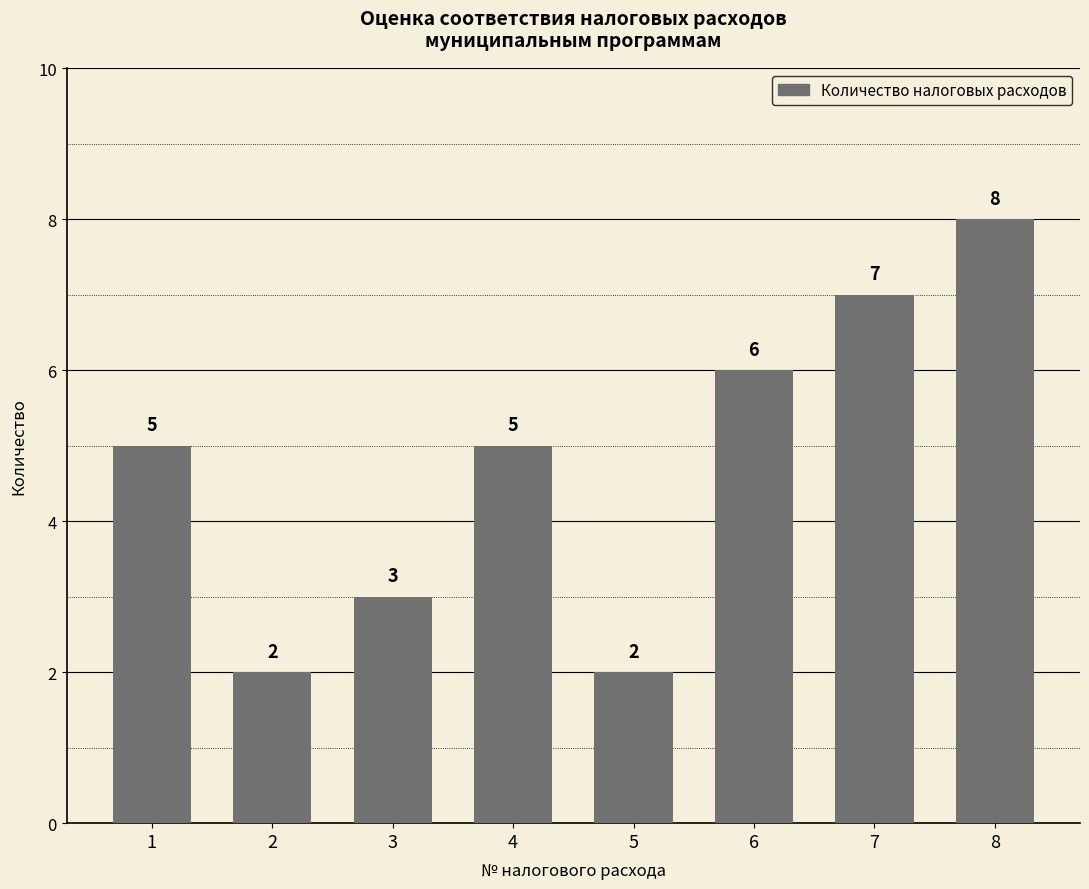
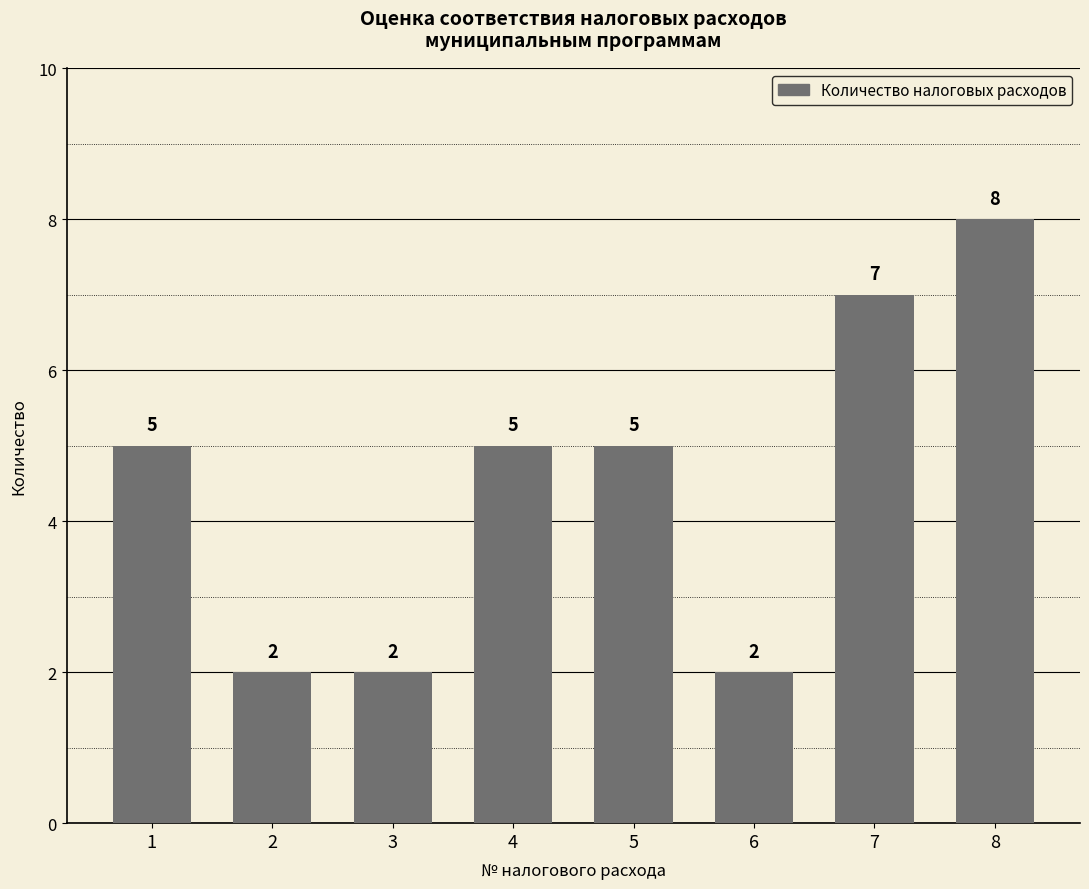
  {
    "1": 5,
    "2": 2,
-   "3": 3,
+   "3": 2,
    "4": 5,
-   "5": 2,
-   "6": 6,
+   "5": 5,
+   "6": 2,
    "7": 7,
    "8": 8
  }
